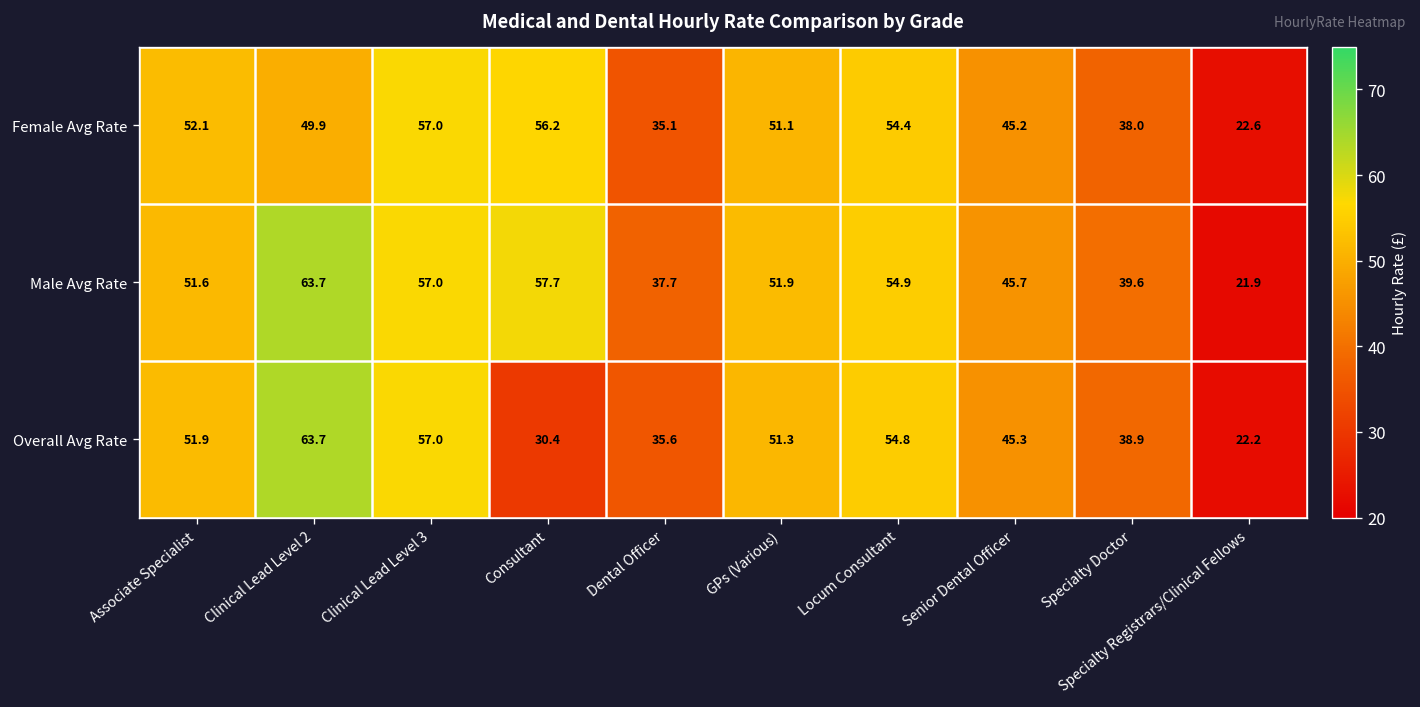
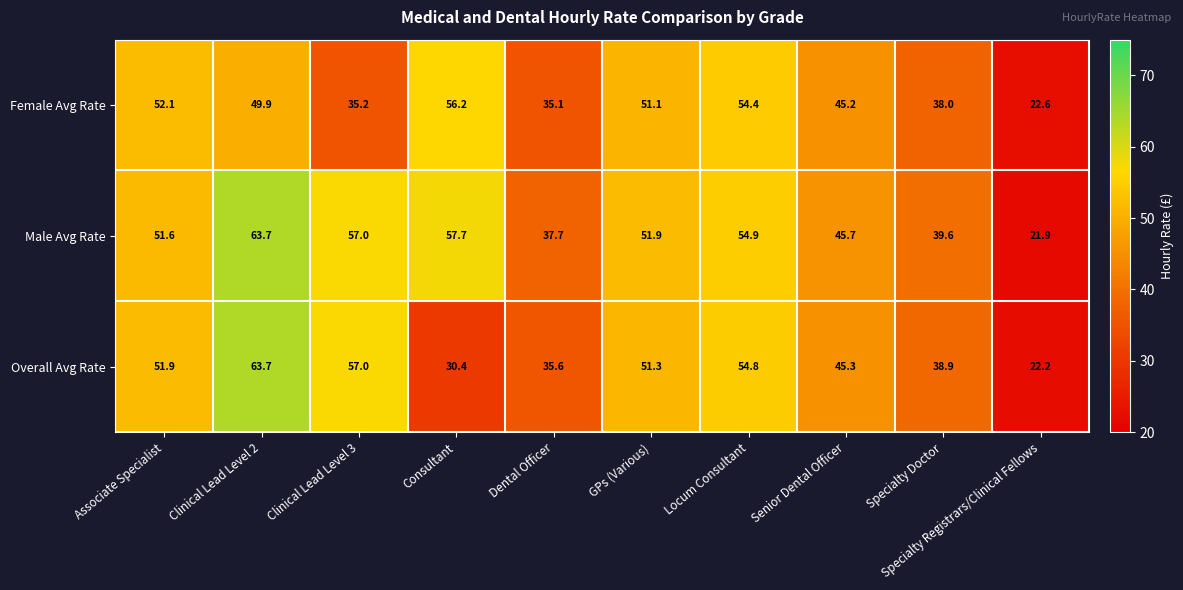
  {
    "Female Avg Rate": {
      "Associate Specialist": 52.1,
      "Clinical Lead Level 2": 49.9,
-     "Clinical Lead Level 3": 57.0,
+     "Clinical Lead Level 3": 35.2,
      "Consultant": 56.2,
      "Dental Officer": 35.1,
      "GPs (Various)": 51.1,
      "Locum Consultant": 54.4,
      "Senior Dental Officer": 45.2,
      "Specialty Doctor": 38.0,
      "Specialty Registrars/Clinical Fellows": 22.6
    },
    "Male Avg Rate": {
      "Associate Specialist": 51.6,
      "Clinical Lead Level 2": 63.7,
      "Clinical Lead Level 3": 57.0,
      "Consultant": 57.7,
      "Dental Officer": 37.7,
      "GPs (Various)": 51.9,
      "Locum Consultant": 54.9,
      "Senior Dental Officer": 45.7,
      "Specialty Doctor": 39.6,
      "Specialty Registrars/Clinical Fellows": 21.9
    },
    "Overall Avg Rate": {
      "Associate Specialist": 51.9,
      "Clinical Lead Level 2": 63.7,
      "Clinical Lead Level 3": 57.0,
      "Consultant": 30.4,
      "Dental Officer": 35.6,
      "GPs (Various)": 51.3,
      "Locum Consultant": 54.8,
      "Senior Dental Officer": 45.3,
      "Specialty Doctor": 38.9,
      "Specialty Registrars/Clinical Fellows": 22.2
    }
  }
